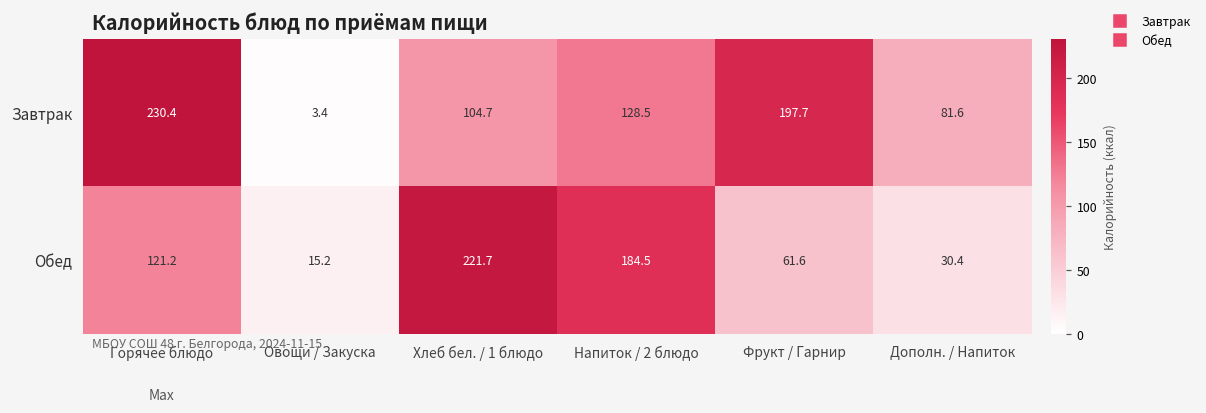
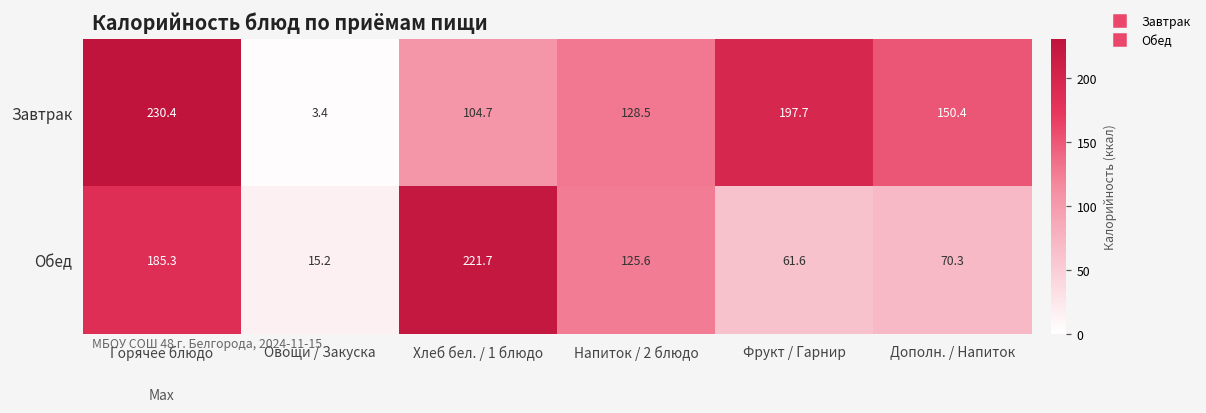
  {
    "Завтрак": {
      "Горячее блюдо": 230.4,
      "Овощи / Закуска": 3.4,
      "Хлеб бел. / 1 блюдо": 104.7,
      "Напиток / 2 блюдо": 128.5,
      "Фрукт / Гарнир": 197.7,
-     "Дополн. / Напиток": 81.6
+     "Дополн. / Напиток": 150.4
    },
    "Обед": {
-     "Горячее блюдо": 121.2,
+     "Горячее блюдо": 185.3,
      "Овощи / Закуска": 15.2,
      "Хлеб бел. / 1 блюдо": 221.7,
-     "Напиток / 2 блюдо": 184.5,
+     "Напиток / 2 блюдо": 125.6,
      "Фрукт / Гарнир": 61.6,
-     "Дополн. / Напиток": 30.4
+     "Дополн. / Напиток": 70.3
    }
  }
